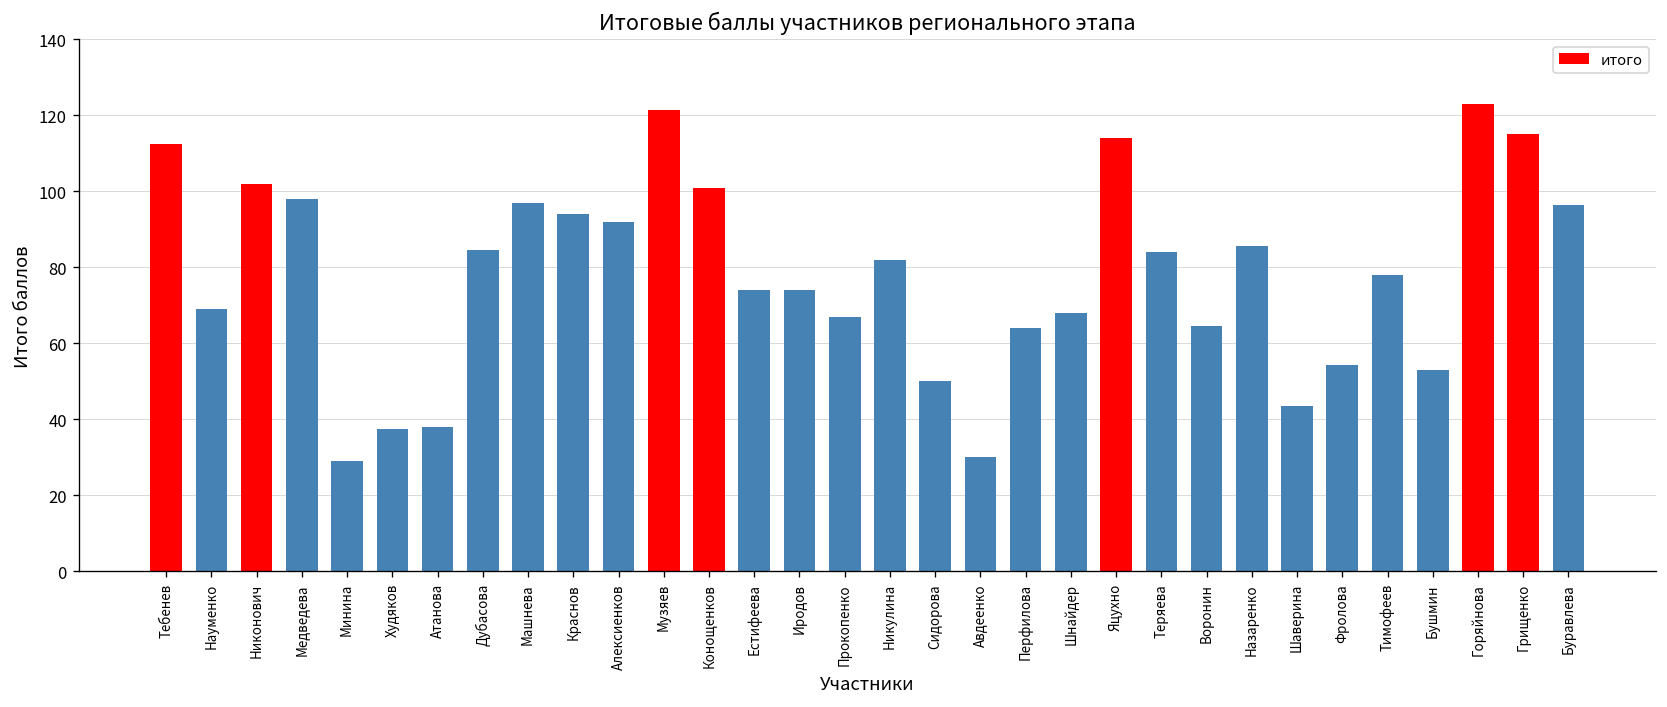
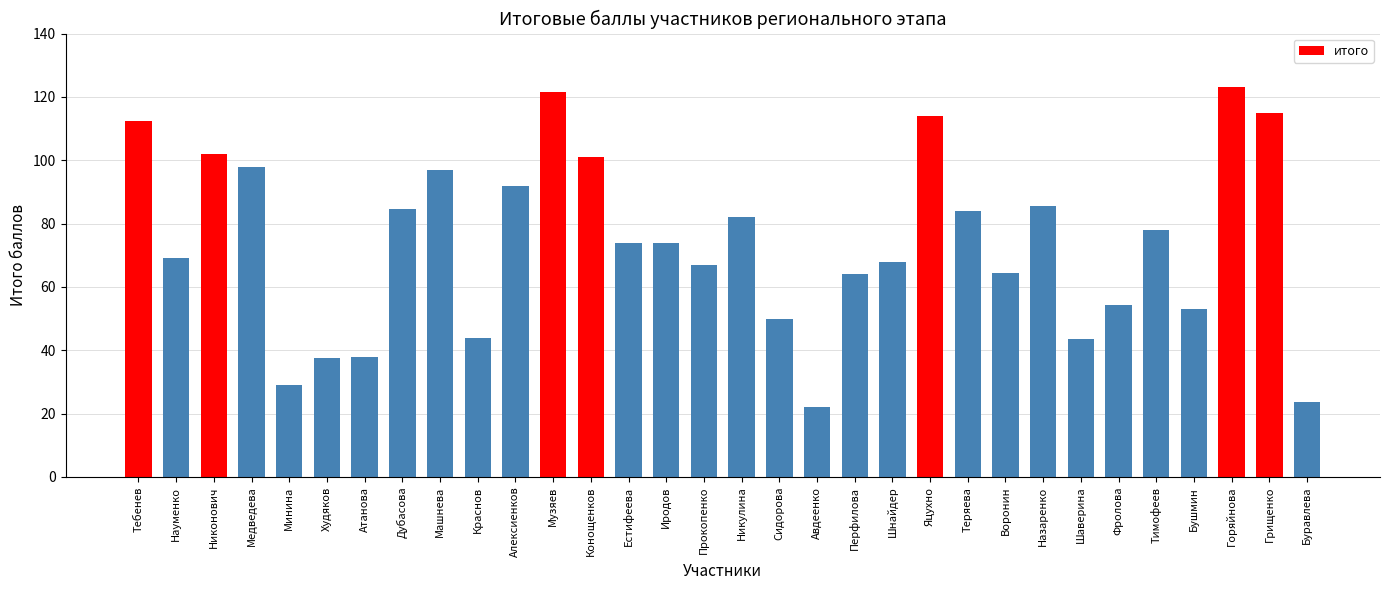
  {
    "Тебенев": 113,
    "Науменко": 69,
    "Никонович": 102,
    "Медведева": 98,
    "Минина": 29,
    "Худяков": 38,
    "Атанова": 38,
    "Дубасова": 85,
    "Машнева": 97,
-   "Краснов": 94,
+   "Краснов": 44,
    "Алексиенков": 92,
    "Музяев": 122,
    "Конощенков": 101,
    "Естифеева": 74,
    "Иродов": 74,
    "Прокопенко": 67,
    "Никулина": 82,
    "Сидорова": 50,
-   "Авдеенко": 30,
+   "Авдеенко": 22,
    "Перфилова": 64,
    "Шнайдер": 68,
    "Яцухно": 114,
    "Теряева": 84,
    "Воронин": 65,
    "Назаренко": 86,
    "Шаверина": 44,
    "Фролова": 54,
    "Тимофеев": 78,
    "Бушмин": 53,
    "Горяйнова": 123,
    "Грищенко": 115,
-   "Буравлева": 97
+   "Буравлева": 24
  }
